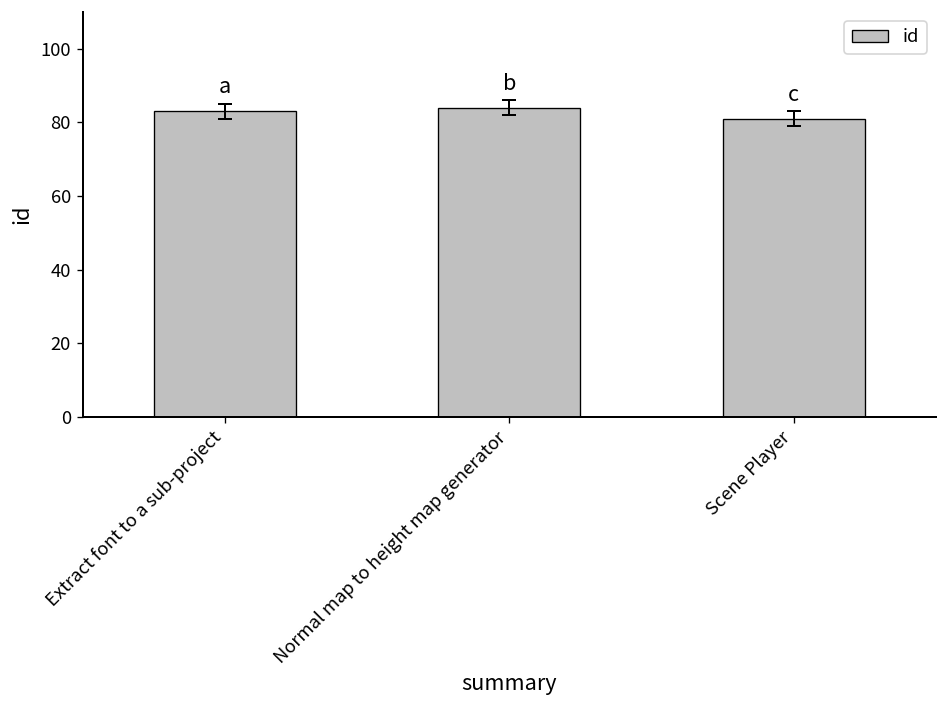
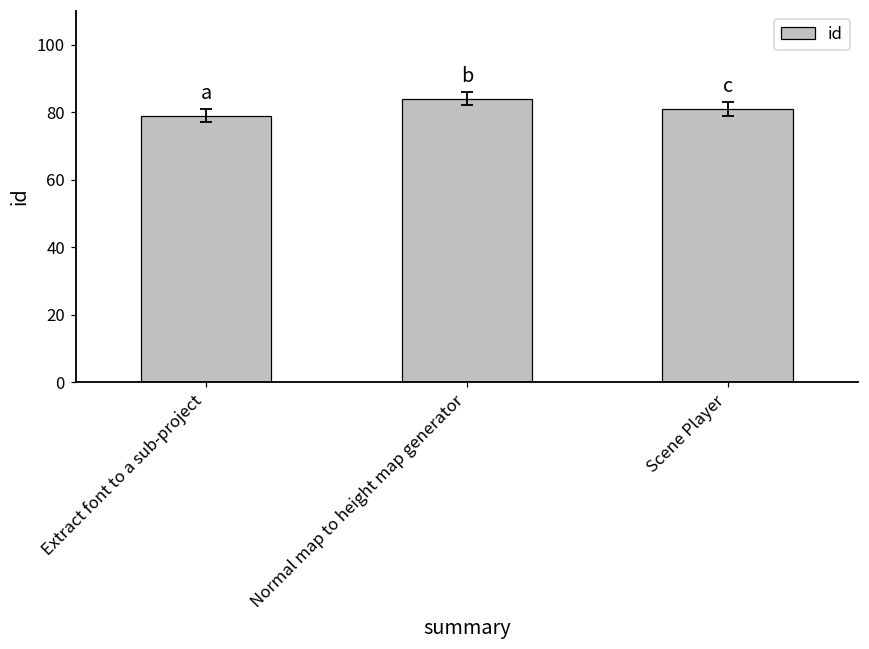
  {
    "id": {
-     "Extract font to a sub-project": 83,
+     "Extract font to a sub-project": 79,
      "Normal map to height map generator": 84,
      "Scene Player": 81
    }
  }
